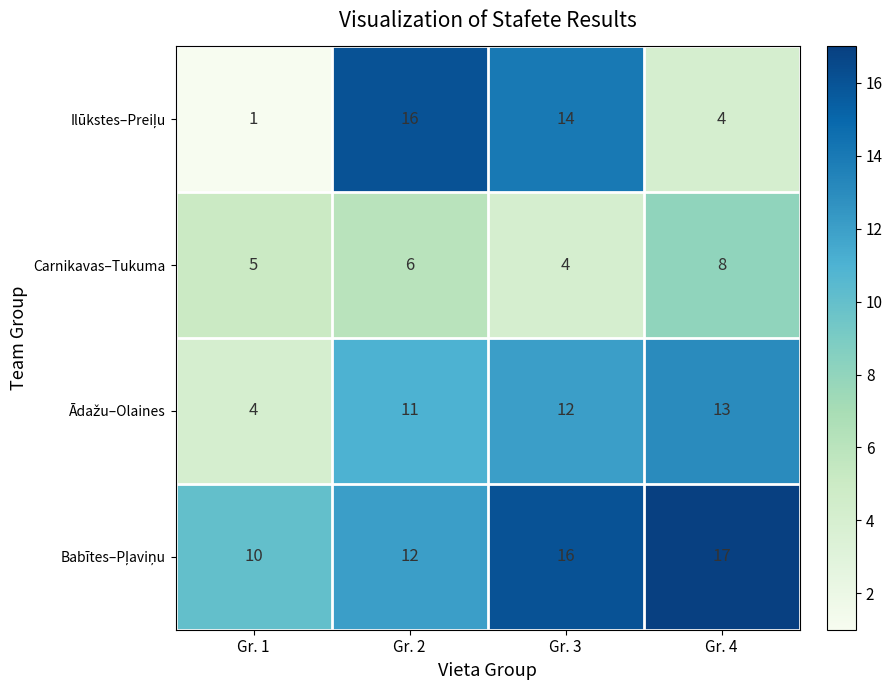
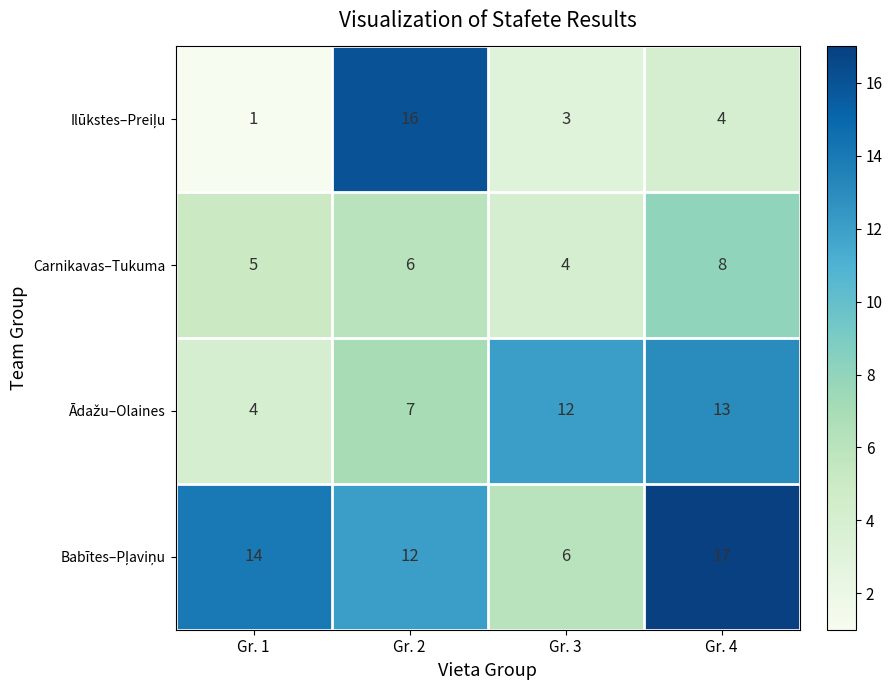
  {
    "Ilūkstes–Preiļu": {
      "Gr. 1": 1,
      "Gr. 2": 16,
-     "Gr. 3": 14,
+     "Gr. 3": 3,
      "Gr. 4": 4
    },
    "Carnikavas–Tukuma": {
      "Gr. 1": 5,
      "Gr. 2": 6,
      "Gr. 3": 4,
      "Gr. 4": 8
    },
    "Ādažu–Olaines": {
      "Gr. 1": 4,
-     "Gr. 2": 11,
+     "Gr. 2": 7,
      "Gr. 3": 12,
      "Gr. 4": 13
    },
    "Babītes–Pļaviņu": {
-     "Gr. 1": 10,
+     "Gr. 1": 14,
      "Gr. 2": 12,
-     "Gr. 3": 16,
+     "Gr. 3": 6,
      "Gr. 4": 17
    }
  }
